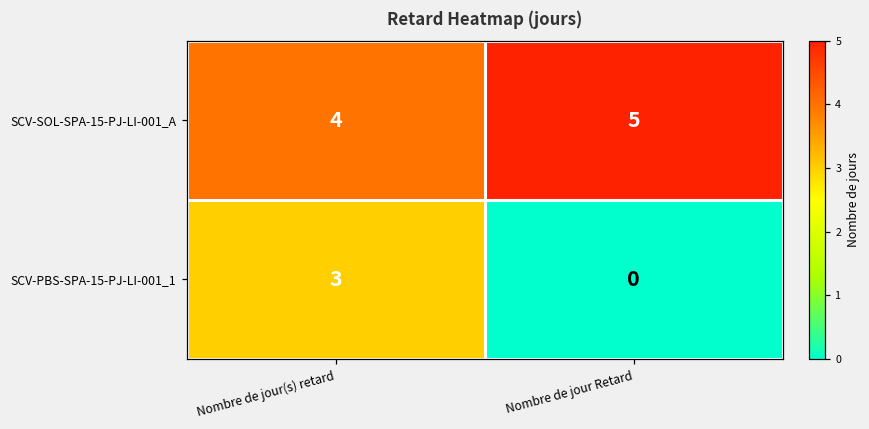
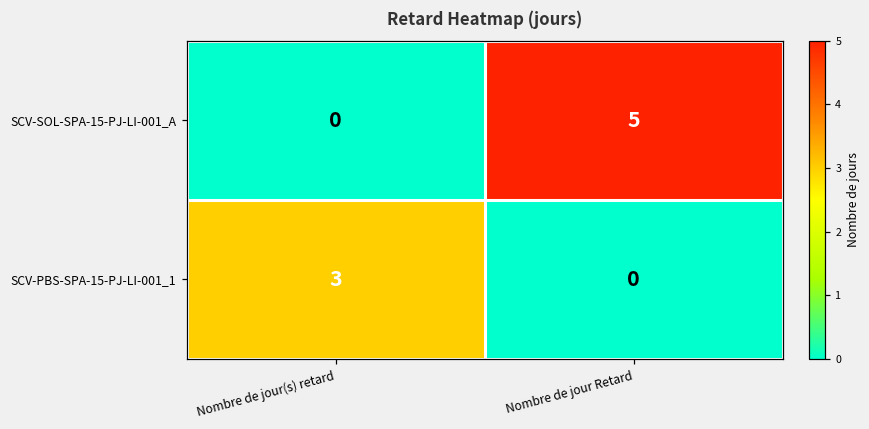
  {
    "SCV-SOL-SPA-15-PJ-LI-001_A": {
-     "Nombre de jour(s) retard": 4,
+     "Nombre de jour(s) retard": 0,
      "Nombre de jour Retard": 5
    },
    "SCV-PBS-SPA-15-PJ-LI-001_1": {
      "Nombre de jour(s) retard": 3,
      "Nombre de jour Retard": 0
    }
  }
